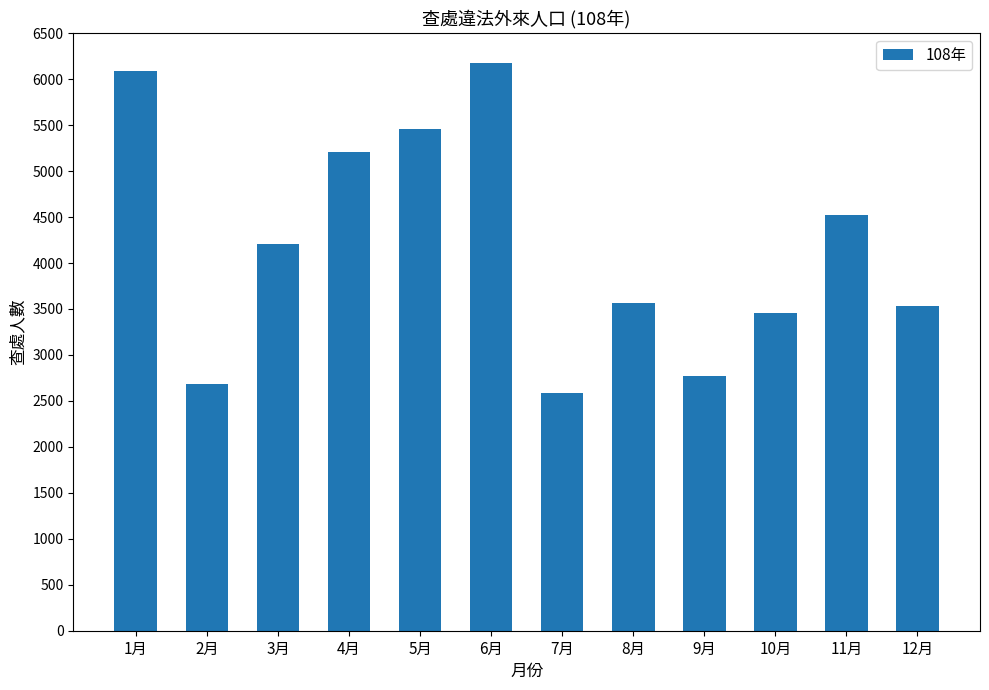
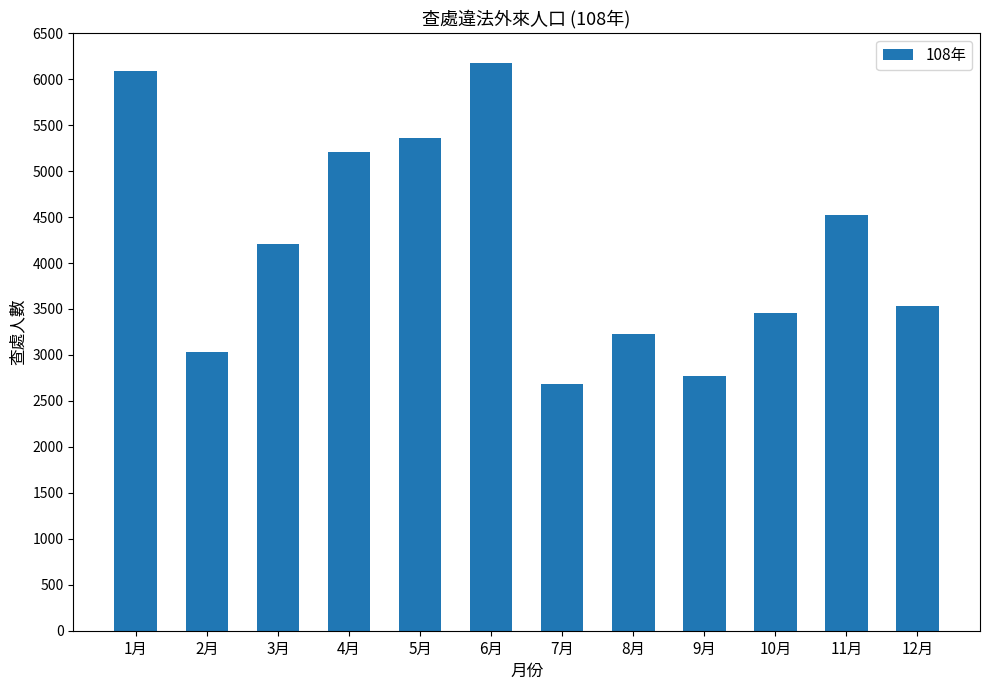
  {
    "1月": 6100,
-   "2月": 2700,
+   "2月": 3000,
    "3月": 4200,
    "4月": 5200,
-   "5月": 5500,
+   "5月": 5400,
    "6月": 6200,
-   "7月": 2600,
-   "8月": 3600,
+   "7月": 2700,
+   "8月": 3200,
    "9月": 2800,
    "10月": 3500,
    "11月": 4500,
    "12月": 3500
  }
